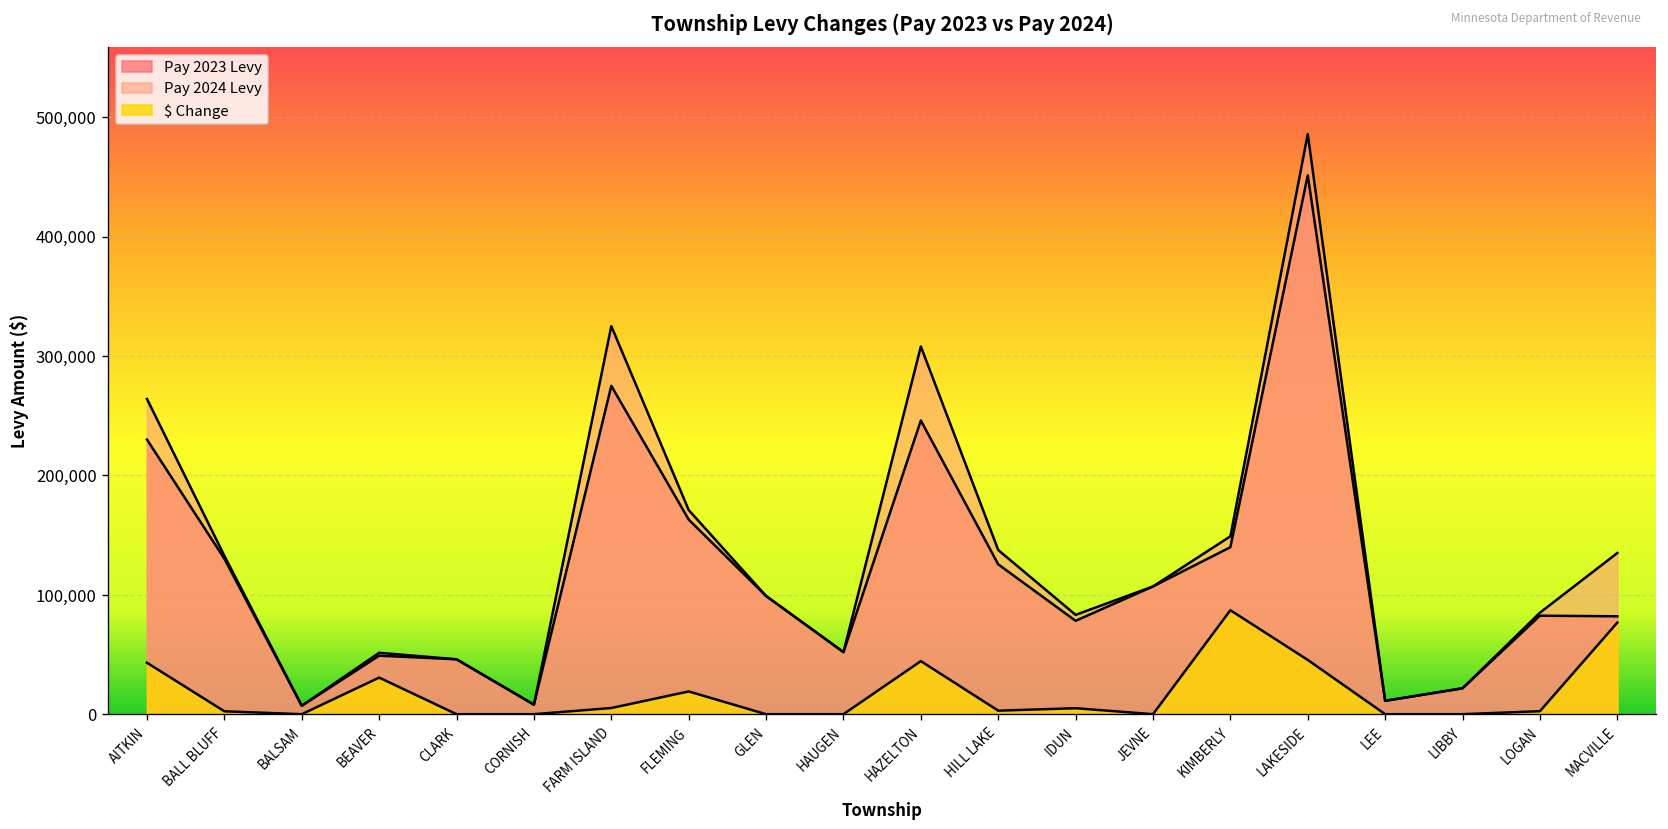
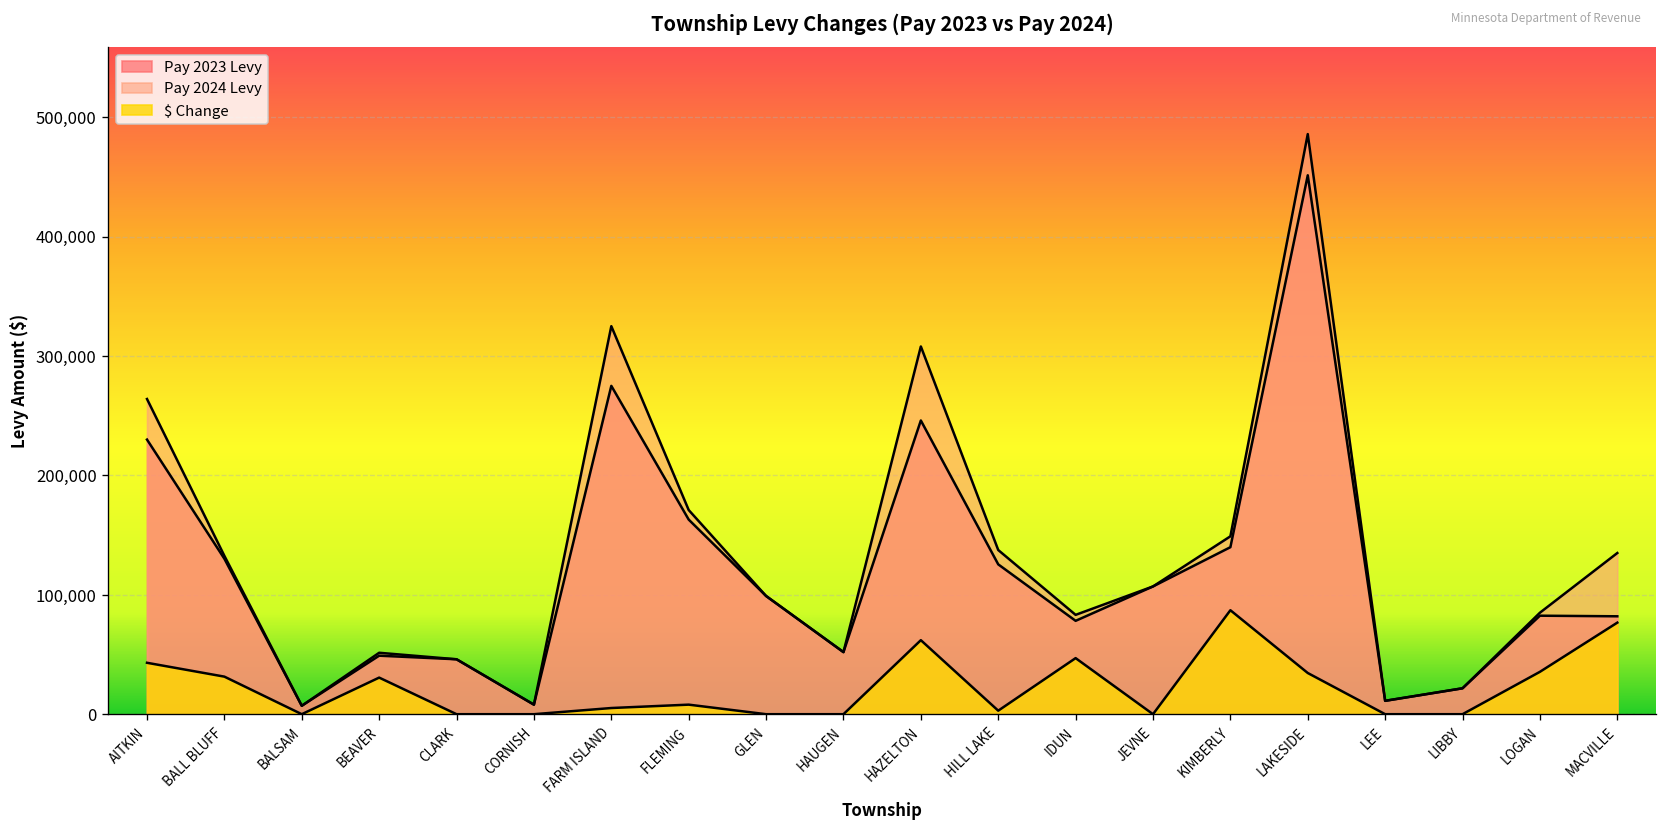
  {
    "$ Change": {
      "AITKIN": "40,000",
-     "BALL BLUFF": "0",
+     "BALL BLUFF": "30,000",
      "BALSAM": "0",
      "BEAVER": "30,000",
      "CLARK": "0",
      "CORNISH": "0",
      "FARM ISLAND": "10,000",
-     "FLEMING": "20,000",
+     "FLEMING": "10,000",
      "GLEN": "0",
      "HAUGEN": "0",
-     "HAZELTON": "40,000",
+     "HAZELTON": "60,000",
      "HILL LAKE": "0",
-     "IDUN": "10,000",
+     "IDUN": "50,000",
      "JEVNE": "0",
      "KIMBERLY": "90,000",
-     "LAKESIDE": "50,000",
+     "LAKESIDE": "30,000",
      "LEE": "0",
      "LIBBY": "0",
-     "LOGAN": "0",
+     "LOGAN": "40,000",
      "MACVILLE": "80,000"
    }
  }
